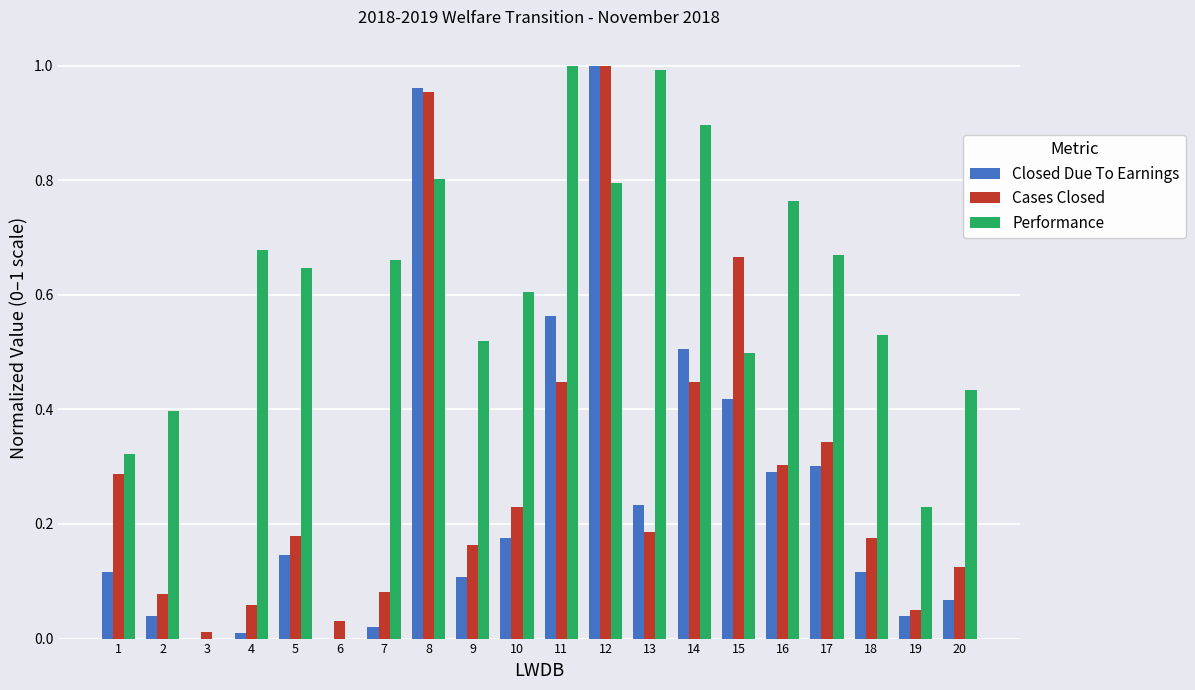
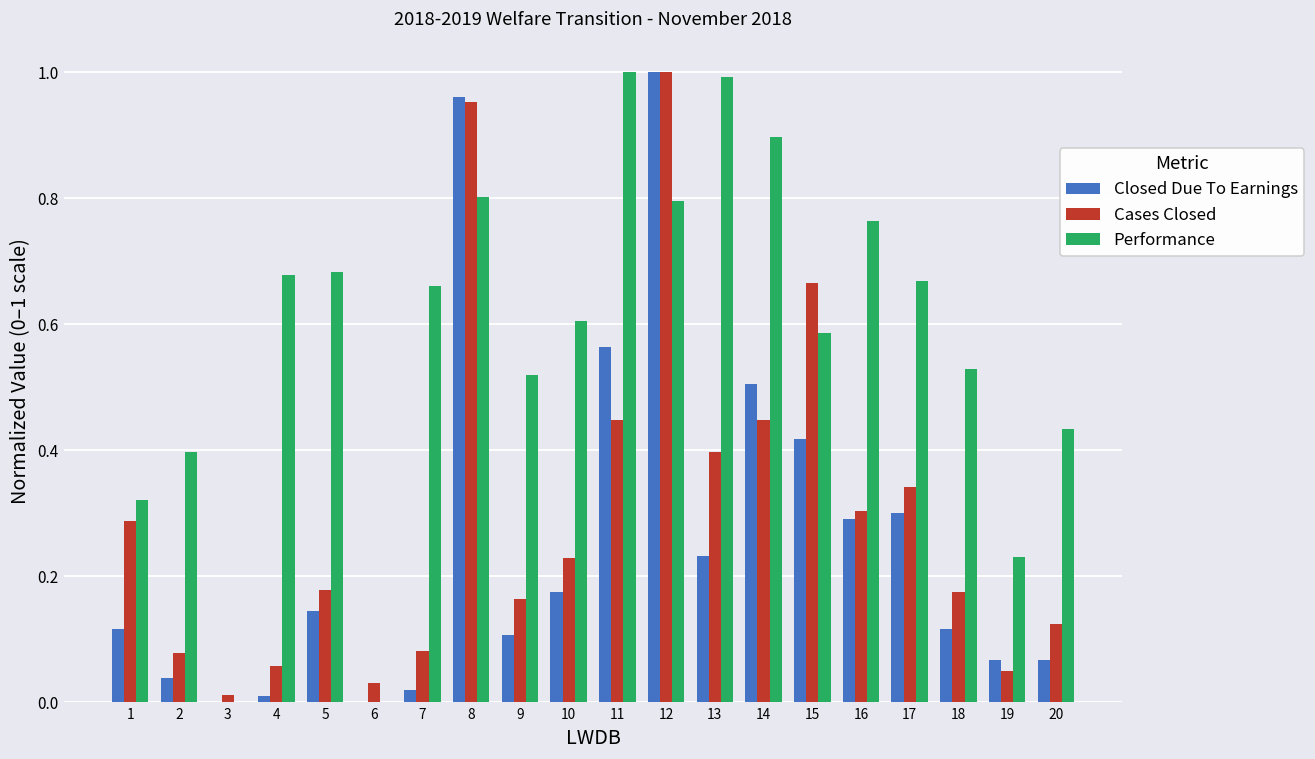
  {
    "Closed Due To Earnings": {
      "1": 0.12,
      "2": 0.04,
      "3": 0.00,
      "4": 0.01,
      "5": 0.15,
      "6": 0.00,
      "7": 0.02,
      "8": 0.96,
      "9": 0.11,
      "10": 0.17,
      "11": 0.56,
      "12": 1.00,
      "13": 0.23,
      "14": 0.50,
      "15": 0.42,
      "16": 0.29,
      "17": 0.30,
      "18": 0.12,
-     "19": 0.04,
+     "19": 0.07,
      "20": 0.07
    },
    "Cases Closed": {
      "1": 0.29,
      "2": 0.08,
      "3": 0.01,
      "4": 0.06,
      "5": 0.18,
      "6": 0.03,
      "7": 0.08,
      "8": 0.95,
      "9": 0.16,
      "10": 0.23,
      "11": 0.45,
      "12": 1.00,
-     "13": 0.19,
+     "13": 0.40,
      "14": 0.45,
      "15": 0.67,
      "16": 0.30,
      "17": 0.34,
      "18": 0.18,
      "19": 0.05,
      "20": 0.12
    },
    "Performance": {
      "1": 0.32,
      "2": 0.40,
      "3": 0.00,
      "4": 0.68,
-     "5": 0.65,
+     "5": 0.68,
      "6": 0.00,
      "7": 0.66,
      "8": 0.80,
      "9": 0.52,
      "10": 0.61,
      "11": 1.00,
      "12": 0.80,
      "13": 0.99,
      "14": 0.90,
-     "15": 0.50,
+     "15": 0.59,
      "16": 0.76,
      "17": 0.67,
      "18": 0.53,
      "19": 0.23,
      "20": 0.43
    }
  }
